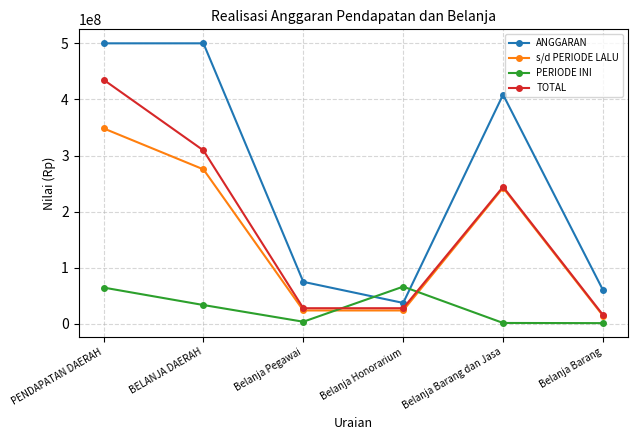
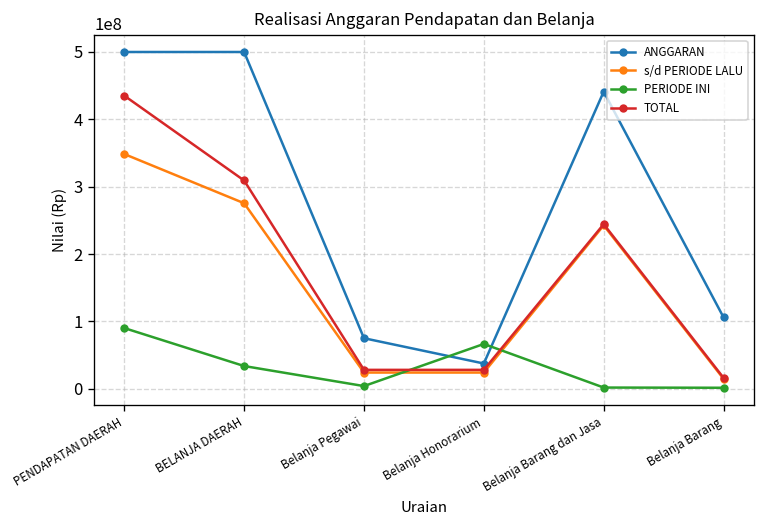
  {
    "ANGGARAN": {
      "PENDAPATAN DAERAH": 500000000,
      "BELANJA DAERAH": 500000000,
      "Belanja Pegawai": 80000000,
      "Belanja Honorarium": 40000000,
-     "Belanja Barang dan Jasa": 410000000,
-     "Belanja Barang": 60000000
+     "Belanja Barang dan Jasa": 440000000,
+     "Belanja Barang": 110000000
    },
    "s/d PERIODE LALU": {
      "PENDAPATAN DAERAH": 350000000,
      "BELANJA DAERAH": 280000000
    },
    "PERIODE INI": {
-     "PENDAPATAN DAERAH": 60000000,
+     "PENDAPATAN DAERAH": 90000000,
      "BELANJA DAERAH": 30000000,
      "Belanja Pegawai": 0,
      "Belanja Honorarium": 70000000,
      "Belanja Barang dan Jasa": 0,
      "Belanja Barang": 0
    },
    "TOTAL": {
      "PENDAPATAN DAERAH": 440000000,
      "BELANJA DAERAH": 310000000
    }
  }
